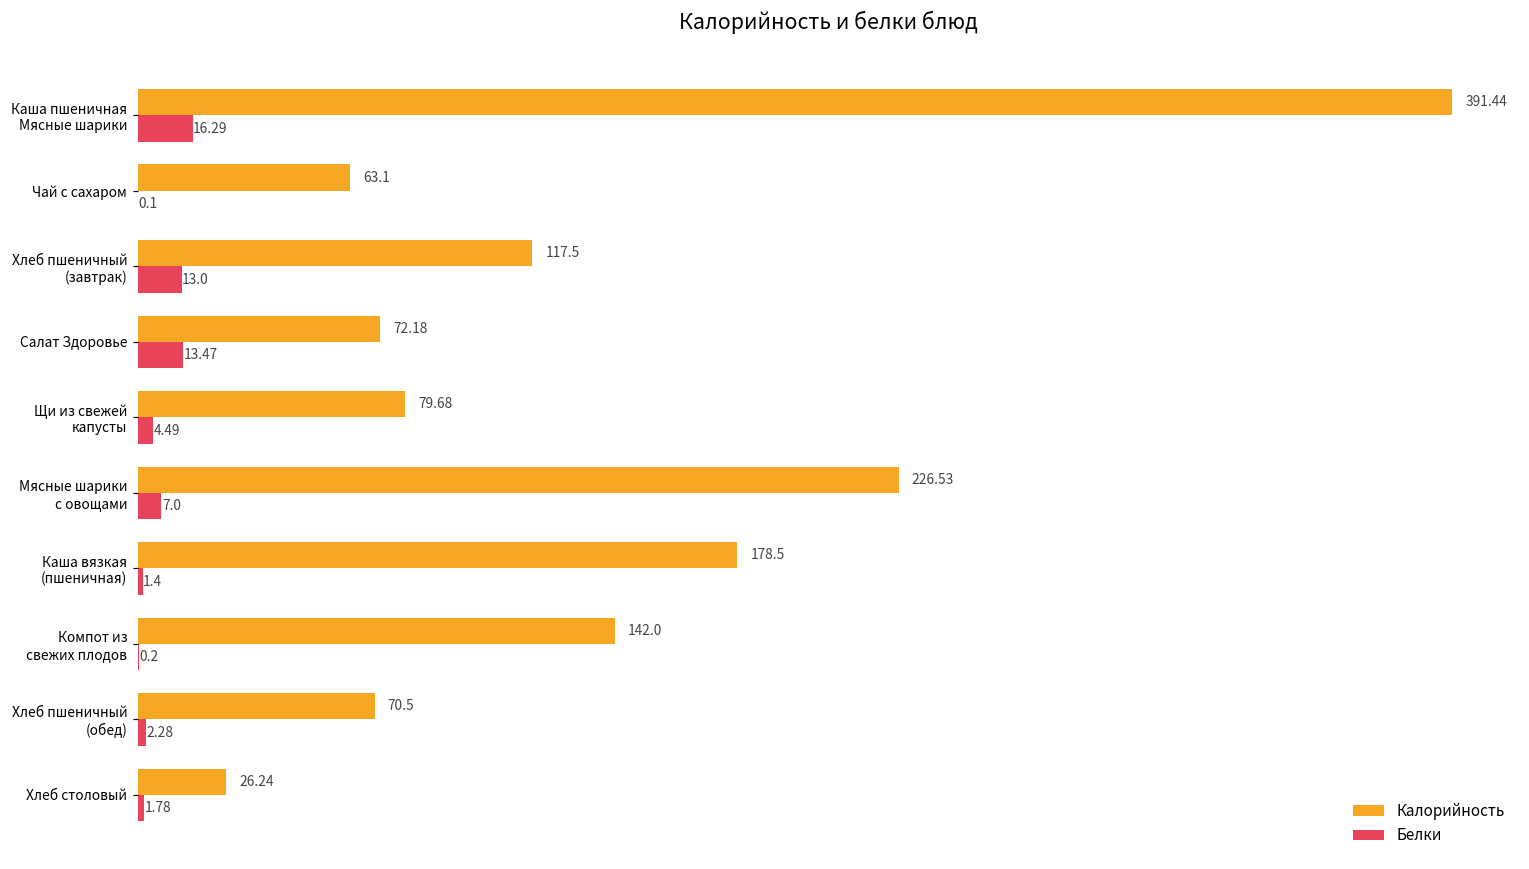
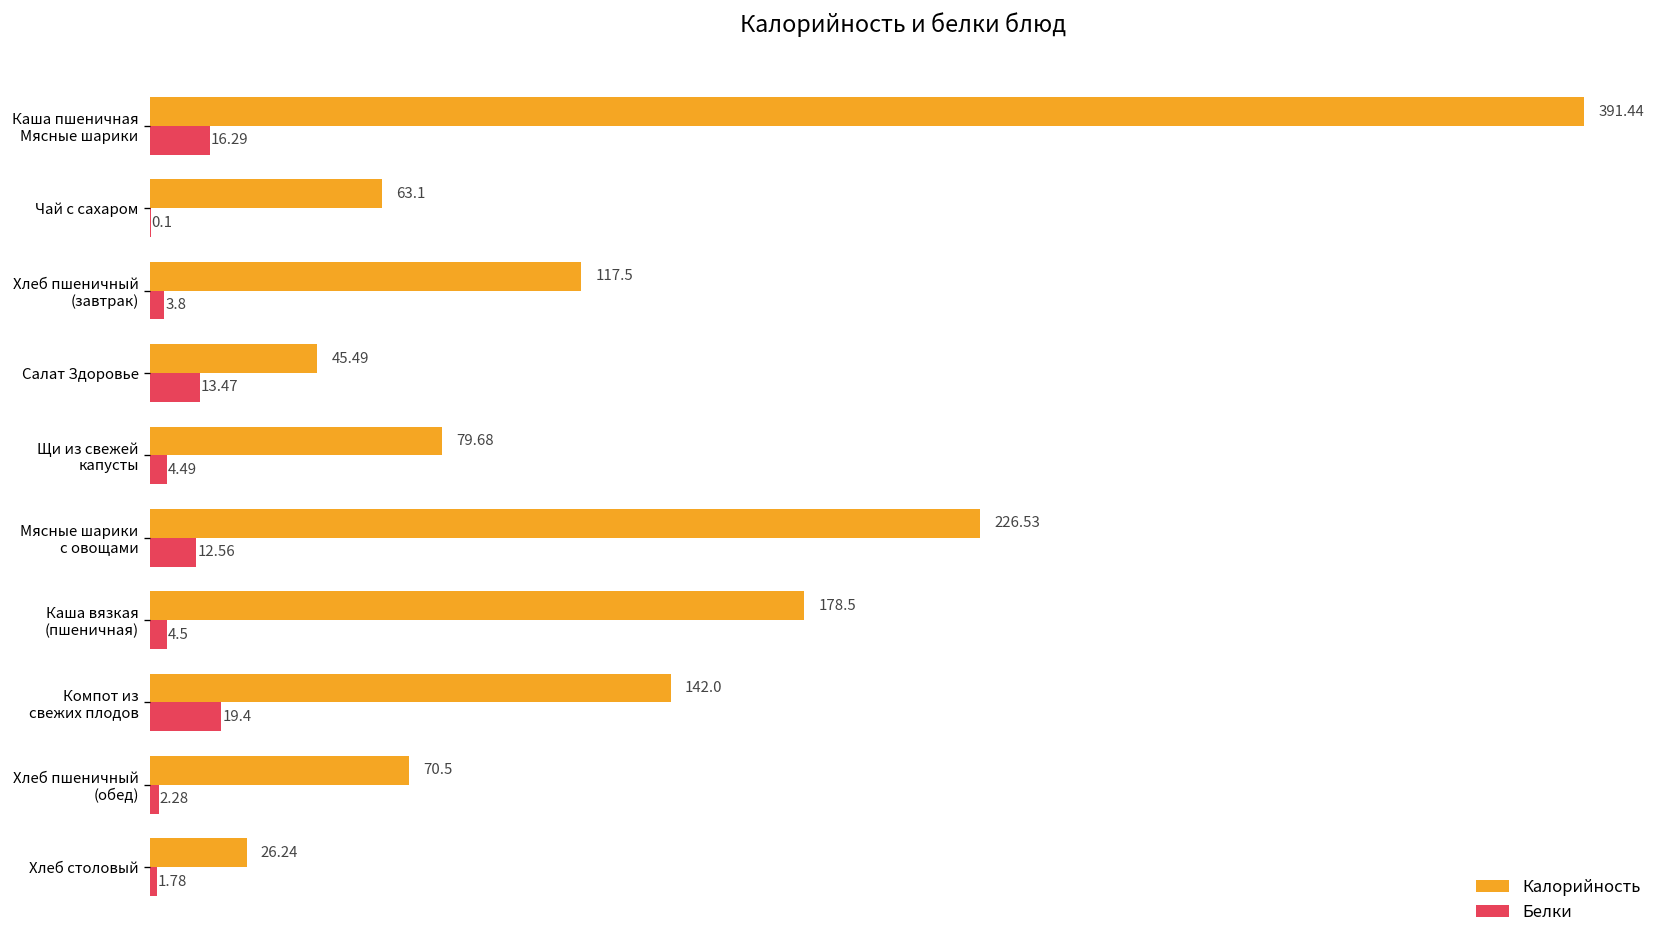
  {
    "Калорийность": {
      "Каша пшеничная Мясные шарики": 391.44,
      "Чай с сахаром": 63.1,
      "Хлеб пшеничный (завтрак)": 117.5,
-     "Салат Здоровье": 72.18,
+     "Салат Здоровье": 45.49,
      "Щи из свежей капусты": 79.68,
      "Мясные шарики с овощами": 226.53,
      "Каша вязкая (пшеничная)": 178.5,
      "Компот из свежих плодов": 142.0,
      "Хлеб пшеничный (обед)": 70.5,
      "Хлеб столовый": 26.24
    },
    "Белки": {
      "Каша пшеничная Мясные шарики": 16.29,
      "Чай с сахаром": 0.1,
-     "Хлеб пшеничный (завтрак)": 13.0,
+     "Хлеб пшеничный (завтрак)": 3.8,
      "Салат Здоровье": 13.47,
      "Щи из свежей капусты": 4.49,
-     "Мясные шарики с овощами": 7.0,
-     "Каша вязкая (пшеничная)": 1.4,
-     "Компот из свежих плодов": 0.2,
+     "Мясные шарики с овощами": 12.56,
+     "Каша вязкая (пшеничная)": 4.5,
+     "Компот из свежих плодов": 19.4,
      "Хлеб пшеничный (обед)": 2.28,
      "Хлеб столовый": 1.78
    }
  }
